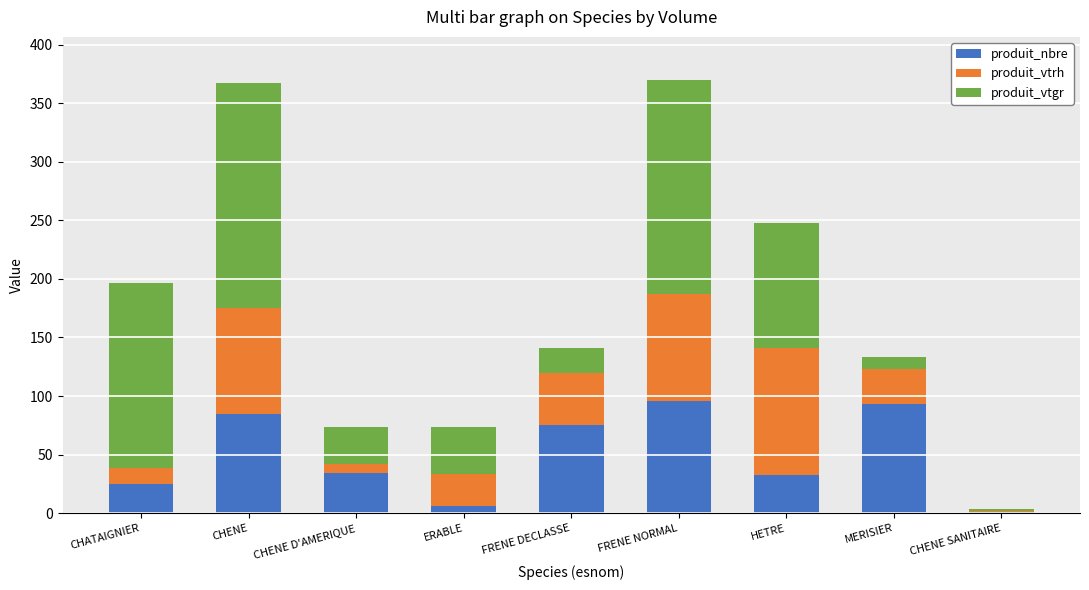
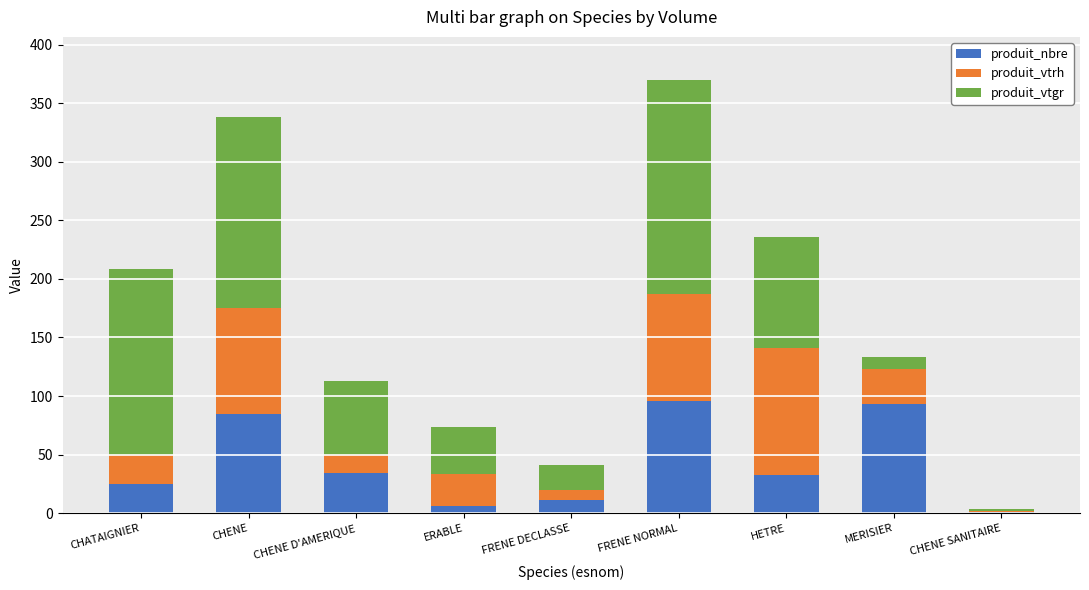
  {
    "produit_nbre": {
      "CHATAIGNIER": 25,
      "CHENE": 85,
      "CHENE D'AMERIQUE": 34,
      "ERABLE": 6,
-     "FRENE DECLASSE": 75,
+     "FRENE DECLASSE": 11,
      "FRENE NORMAL": 96,
      "HETRE": 33,
      "MERISIER": 93
    },
    "produit_vtrh": {
-     "CHATAIGNIER": 13,
+     "CHATAIGNIER": 25,
      "CHENE": 90,
-     "CHENE D'AMERIQUE": 8,
+     "CHENE D'AMERIQUE": 16,
      "ERABLE": 27,
-     "FRENE DECLASSE": 45,
+     "FRENE DECLASSE": 9,
      "FRENE NORMAL": 91,
      "HETRE": 108,
      "MERISIER": 30
    },
    "produit_vtgr": {
      "CHATAIGNIER": 158,
-     "CHENE": 192,
-     "CHENE D'AMERIQUE": 32,
+     "CHENE": 163,
+     "CHENE D'AMERIQUE": 63,
      "ERABLE": 40,
      "FRENE DECLASSE": 21,
      "FRENE NORMAL": 183,
-     "HETRE": 107,
+     "HETRE": 95,
      "MERISIER": 10
    }
  }
